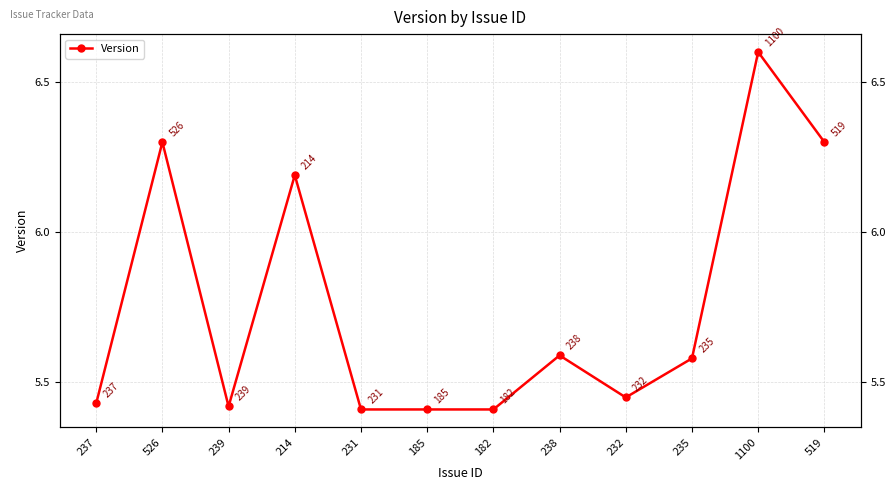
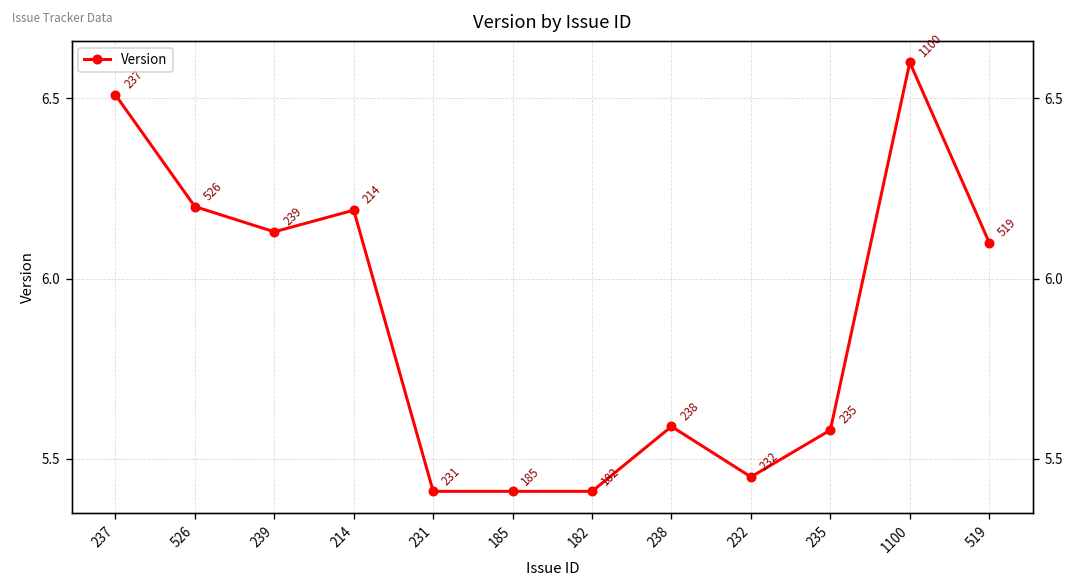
  {
-   "237": 5.43,
-   "526": 6.3,
-   "239": 5.42,
-   "519": 6.3
+   "237": 6.51,
+   "526": 6.2,
+   "239": 6.13,
+   "519": 6.1
  }
